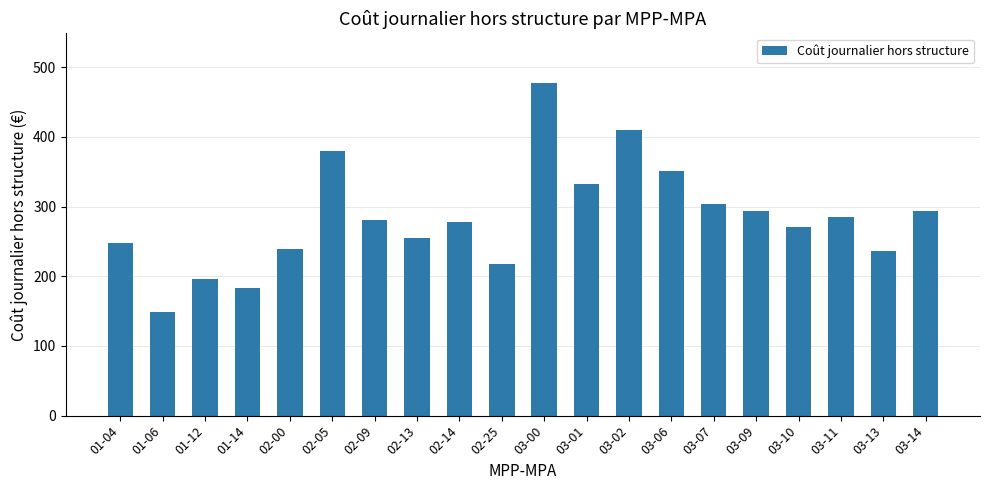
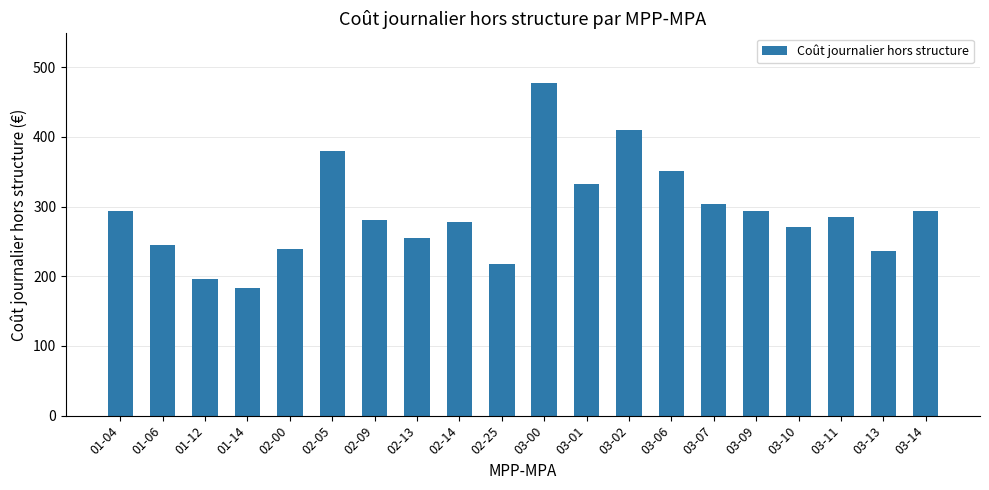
  {
-   "01-04": 250,
-   "01-06": 150,
+   "01-04": 290,
+   "01-06": 240,
    "01-12": 200,
    "01-14": 180,
    "02-00": 240,
    "02-05": 380,
    "02-09": 280,
    "02-13": 260,
    "02-14": 280,
    "02-25": 220,
    "03-00": 480,
    "03-01": 330,
    "03-02": 410,
    "03-06": 350,
    "03-07": 300,
    "03-09": 290,
    "03-10": 270,
    "03-11": 280,
    "03-13": 240,
    "03-14": 290
  }
